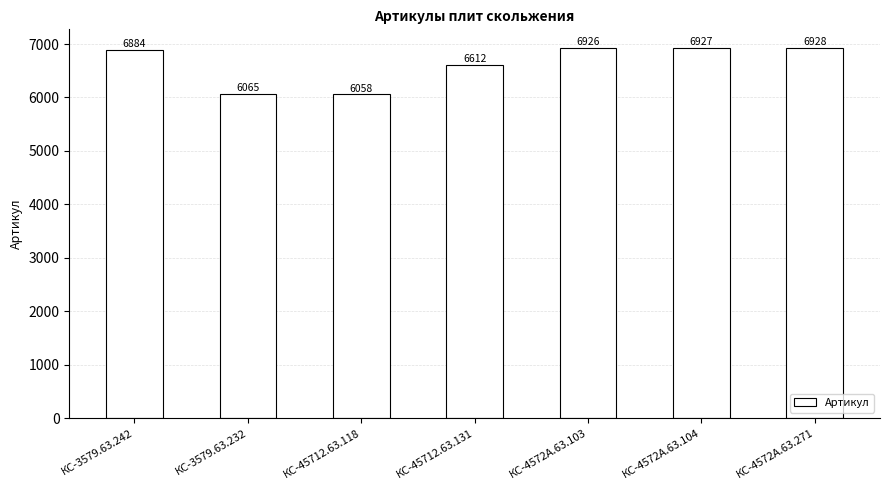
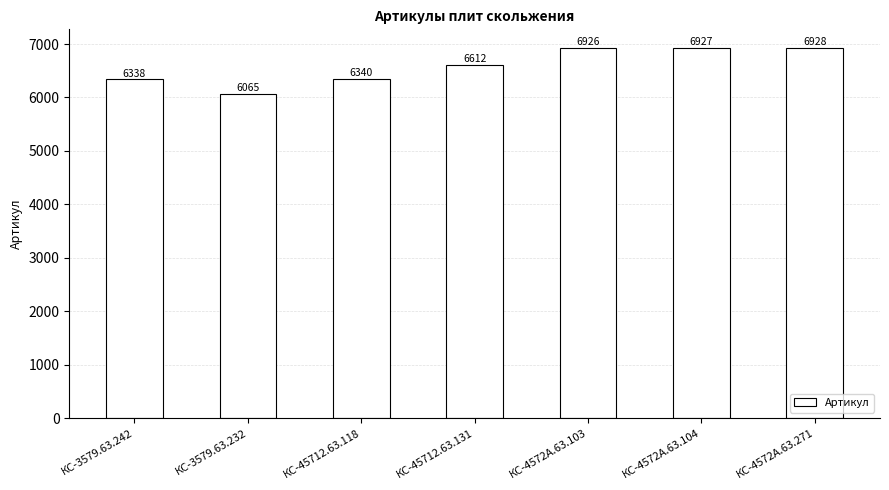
  {
-   "КС-3579.63.242": 6884,
+   "КС-3579.63.242": 6338,
    "КС-3579.63.232": 6065,
-   "КС-45712.63.118": 6058,
+   "КС-45712.63.118": 6340,
    "КС-45712.63.131": 6612,
    "КС-4572А.63.103": 6926,
    "КС-4572А.63.104": 6927,
    "КС-4572А.63.271": 6928
  }
